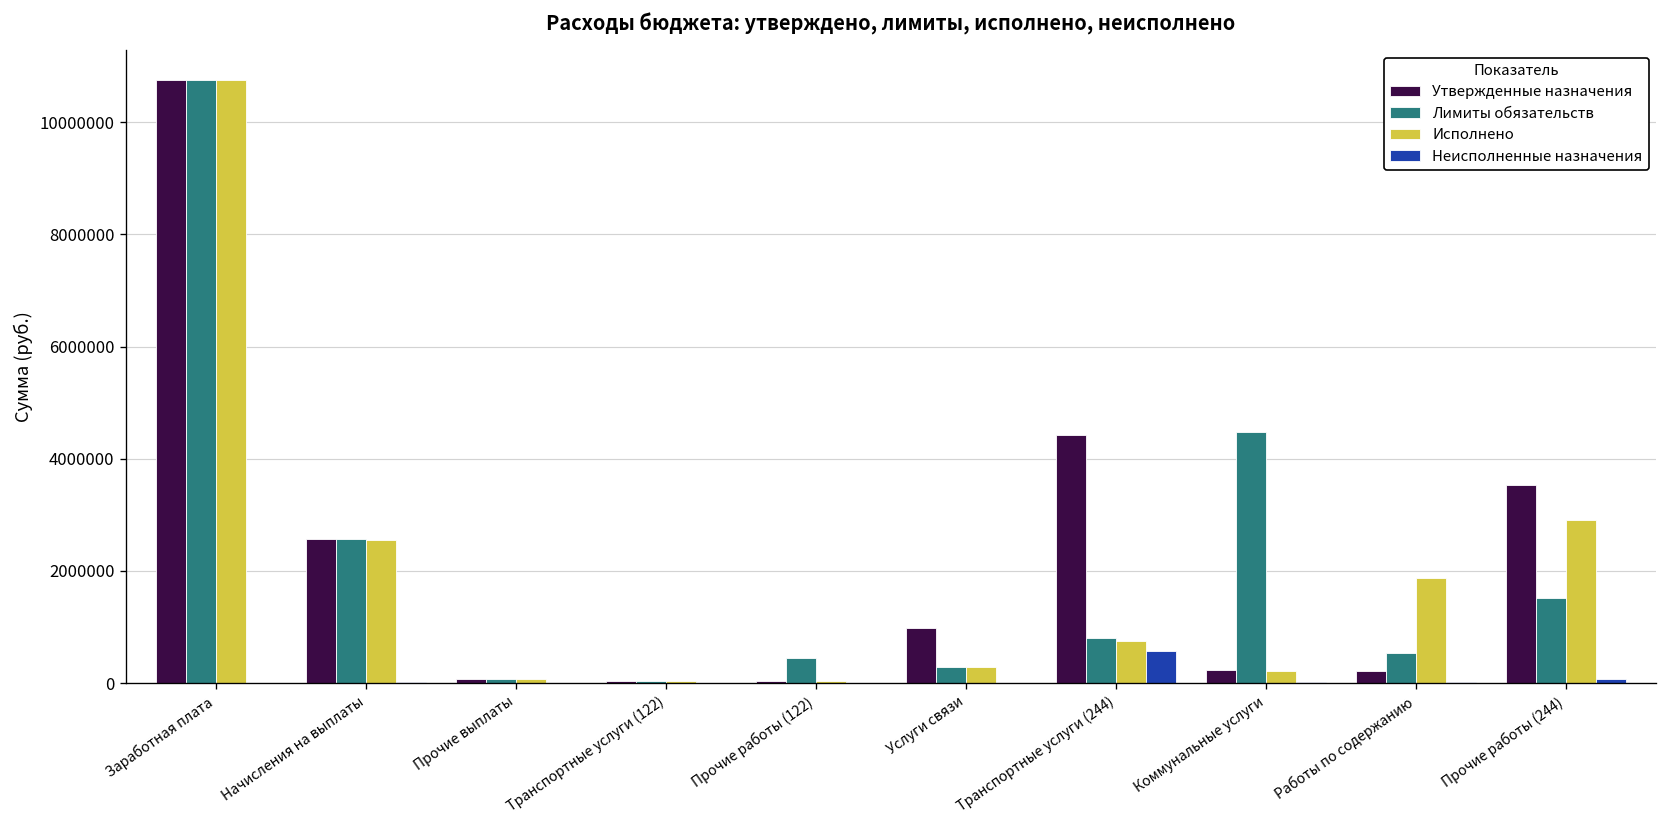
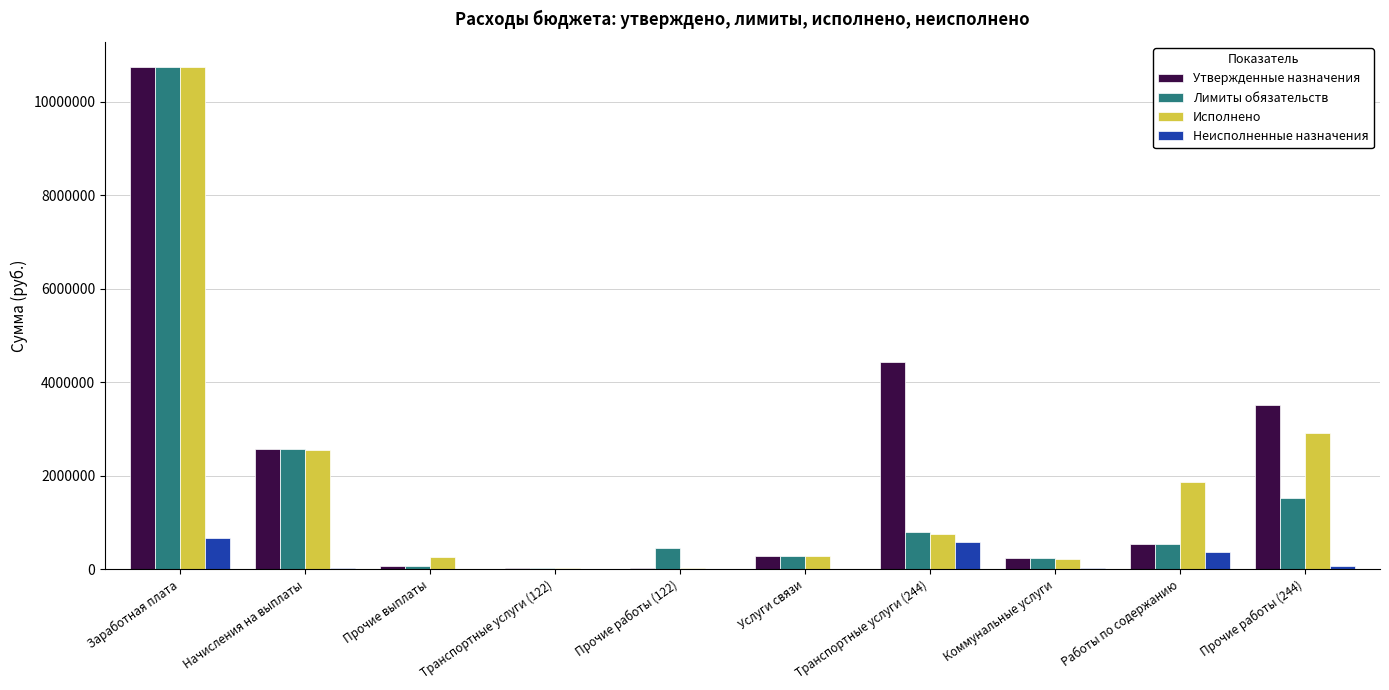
  {
    "Утвержденные назначения": {
      "Заработная плата": 10700000,
      "Начисления на выплаты": 2600000,
      "Прочие выплаты": 100000,
-     "Услуги связи": 1000000,
+     "Услуги связи": 300000,
      "Транспортные услуги (244)": 4400000,
      "Коммунальные услуги": 200000,
-     "Работы по содержанию": 200000,
+     "Работы по содержанию": 500000,
      "Прочие работы (244)": 3500000
    },
    "Лимиты обязательств": {
      "Заработная плата": 10700000,
      "Начисления на выплаты": 2600000,
      "Прочие выплаты": 100000,
      "Прочие работы (122)": 400000,
      "Услуги связи": 300000,
      "Транспортные услуги (244)": 800000,
-     "Коммунальные услуги": 4500000,
+     "Коммунальные услуги": 200000,
      "Работы по содержанию": 500000,
      "Прочие работы (244)": 1500000
    },
    "Исполнено": {
      "Заработная плата": 10700000,
      "Начисления на выплаты": 2500000,
-     "Прочие выплаты": 100000,
+     "Прочие выплаты": 300000,
      "Услуги связи": 300000,
      "Транспортные услуги (244)": 800000,
      "Коммунальные услуги": 200000,
      "Работы по содержанию": 1900000,
      "Прочие работы (244)": 2900000
    },
    "Неисполненные назначения": {
-     "Заработная плата": 0,
+     "Заработная плата": 700000,
      "Транспортные услуги (244)": 600000,
-     "Работы по содержанию": 0,
+     "Работы по содержанию": 400000,
      "Прочие работы (244)": 100000
    }
  }
